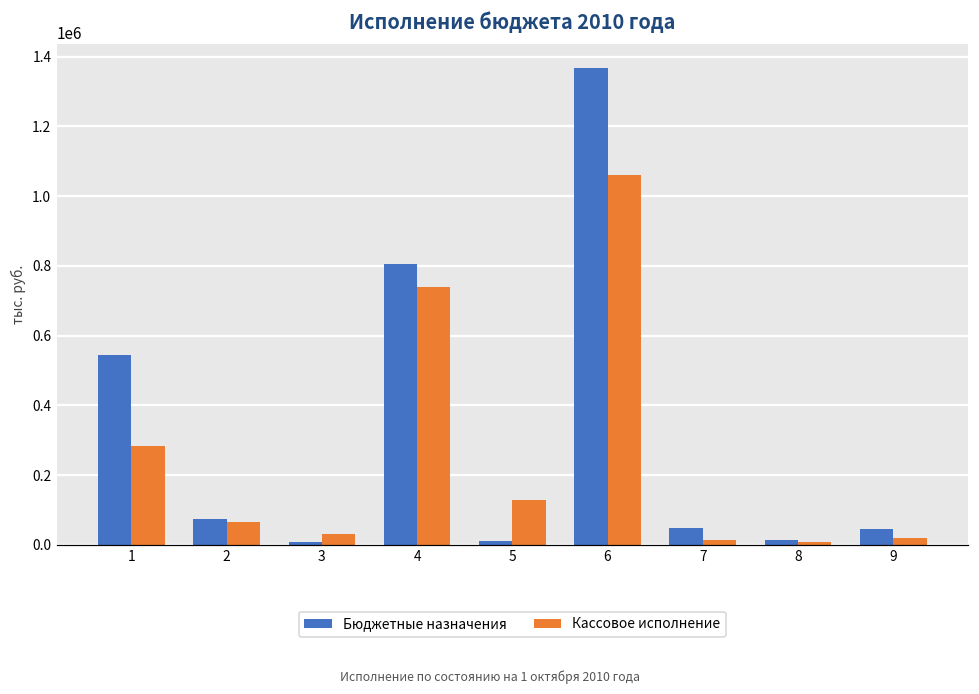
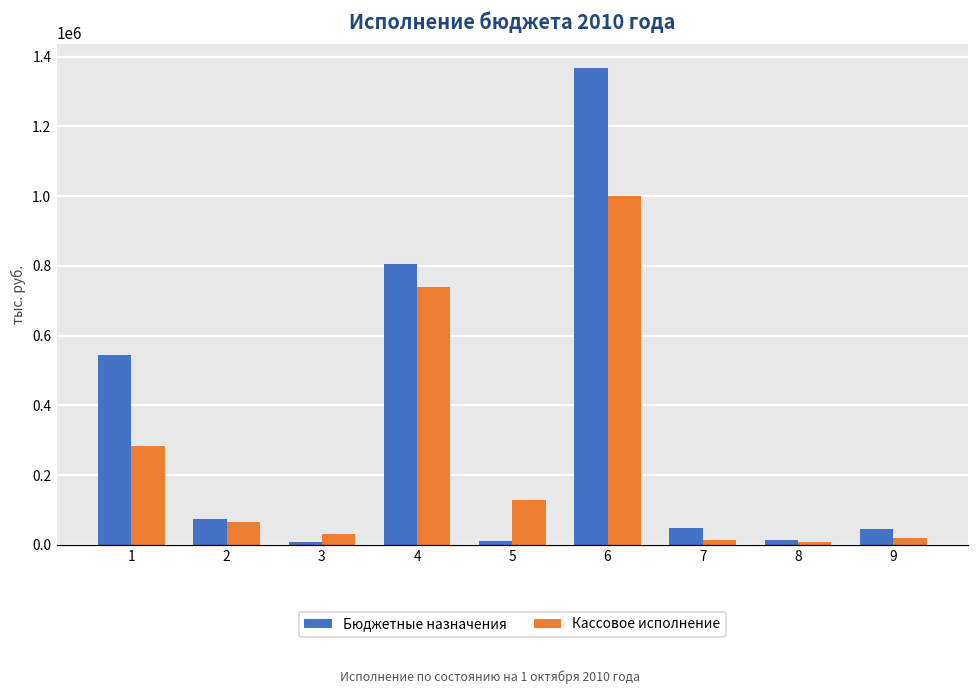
  {
    "Бюджетные назначения": {
      "1": 540000,
      "2": 70000,
      "3": 10000,
      "4": 800000,
      "5": 10000,
      "6": 1370000,
      "7": 50000,
      "8": 10000,
      "9": 40000
    },
    "Кассовое исполнение": {
      "1": 280000,
      "2": 70000,
      "3": 30000,
      "4": 740000,
      "5": 130000,
-     "6": 1060000,
+     "6": 1000000,
      "7": 10000,
      "9": 20000
    }
  }
